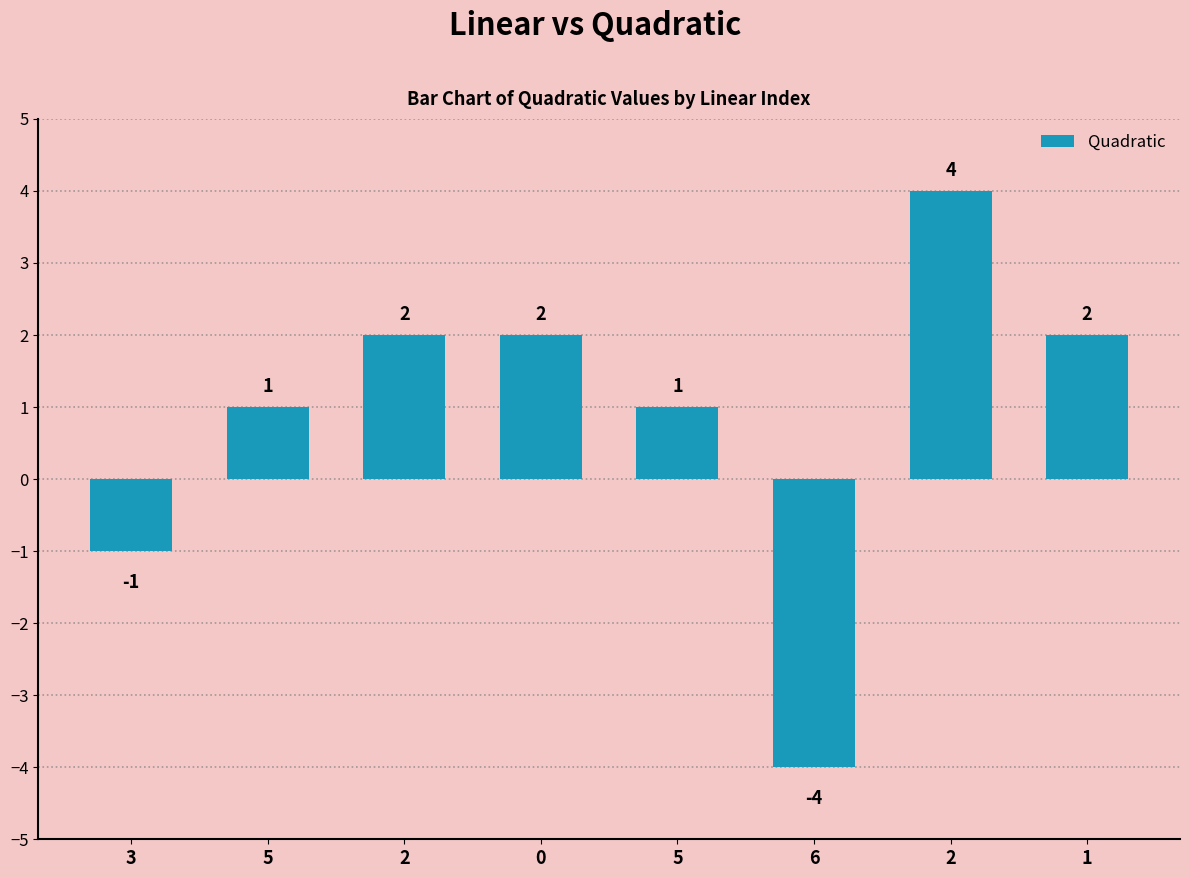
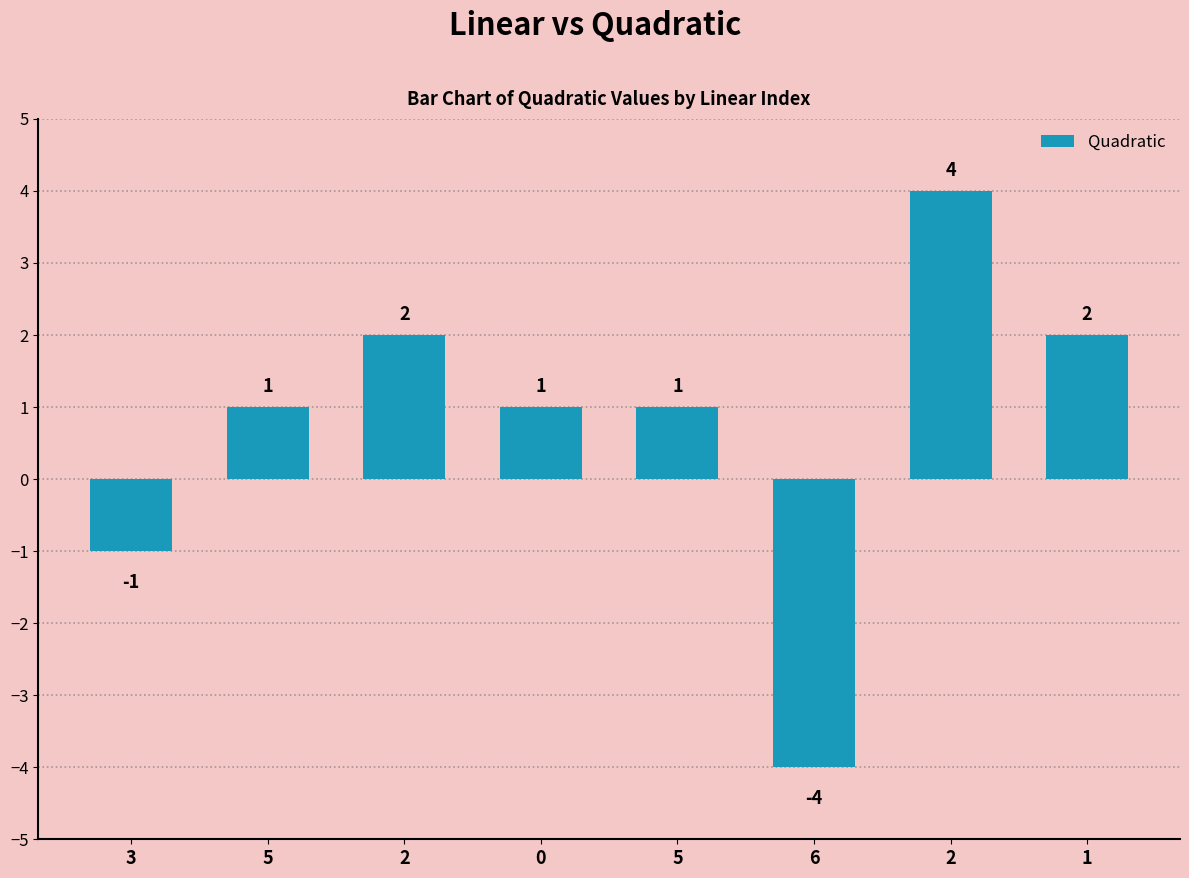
  {
    "3": -1,
-   "0": 2,
+   "0": 1,
    "6": -4,
    "1": 2
  }
